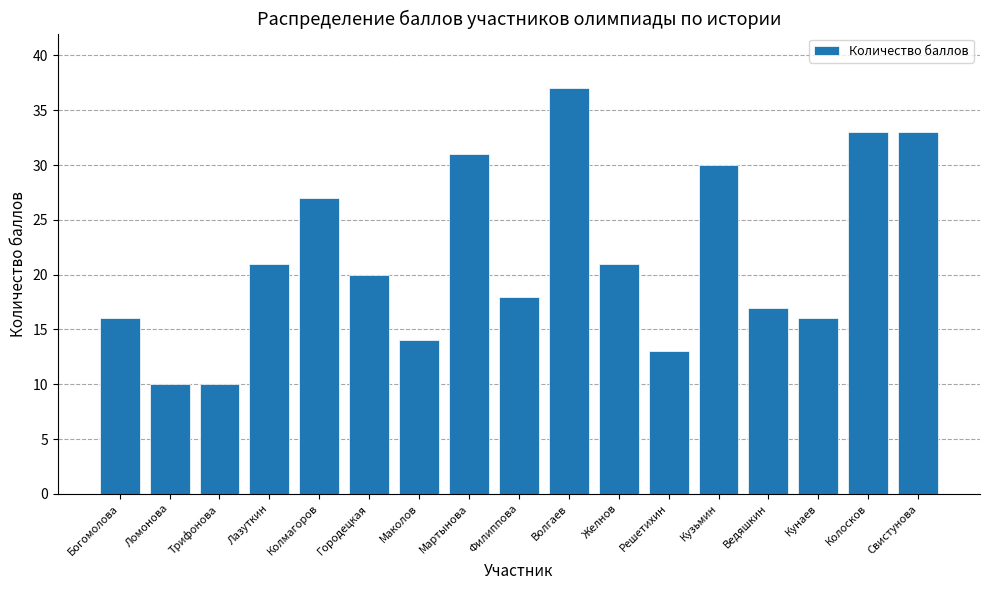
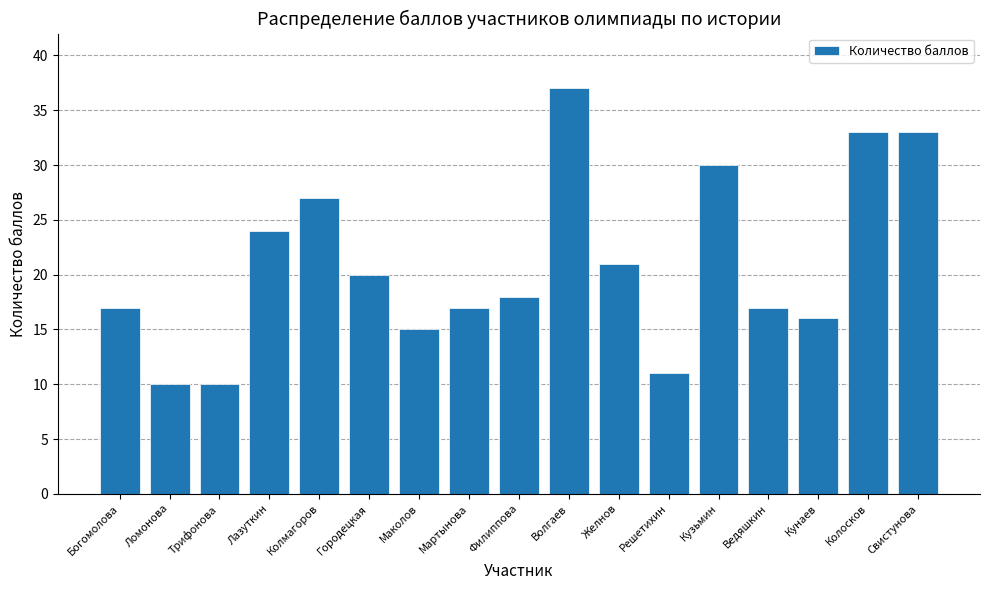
  {
-   "Богомолова": 16,
+   "Богомолова": 17,
    "Ломонова": 10,
    "Трифонова": 10,
-   "Лазуткин": 21,
+   "Лазуткин": 24,
    "Колмагоров": 27,
    "Городецкая": 20,
-   "Маколов": 14,
-   "Мартынова": 31,
+   "Маколов": 15,
+   "Мартынова": 17,
    "Филиппова": 18,
    "Волгаев": 37,
    "Желнов": 21,
-   "Решетихин": 13,
+   "Решетихин": 11,
    "Кузьмин": 30,
    "Ведяшкин": 17,
    "Кунаев": 16,
    "Колосков": 33,
    "Свистунова": 33
  }
